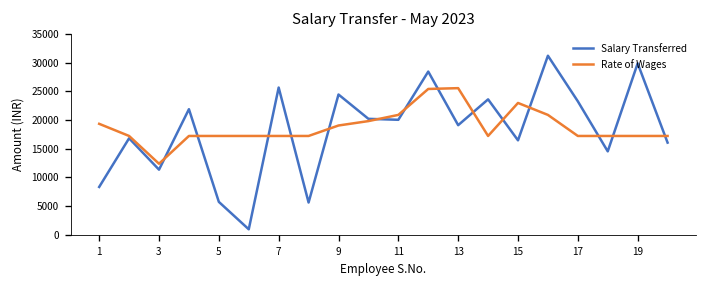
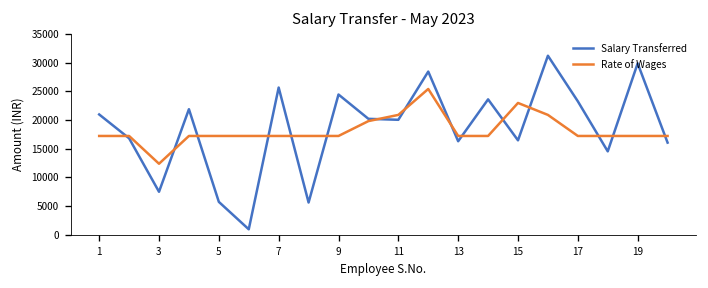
  {
    "Salary Transferred": {
-     "1": 8000,
-     "3": 11000,
+     "1": 21000,
+     "3": 8000,
      "5": 6000,
      "7": 26000,
      "9": 24000,
      "11": 20000,
-     "13": 19000,
+     "13": 16000,
      "15": 16000,
      "17": 23000,
      "19": 30000
    },
    "Rate of Wages": {
-     "1": 19000,
+     "1": 17000,
      "3": 12000,
      "5": 17000,
      "7": 17000,
-     "9": 19000,
+     "9": 17000,
      "11": 21000,
-     "13": 26000,
+     "13": 17000,
      "15": 23000,
      "17": 17000,
      "19": 17000
    }
  }
